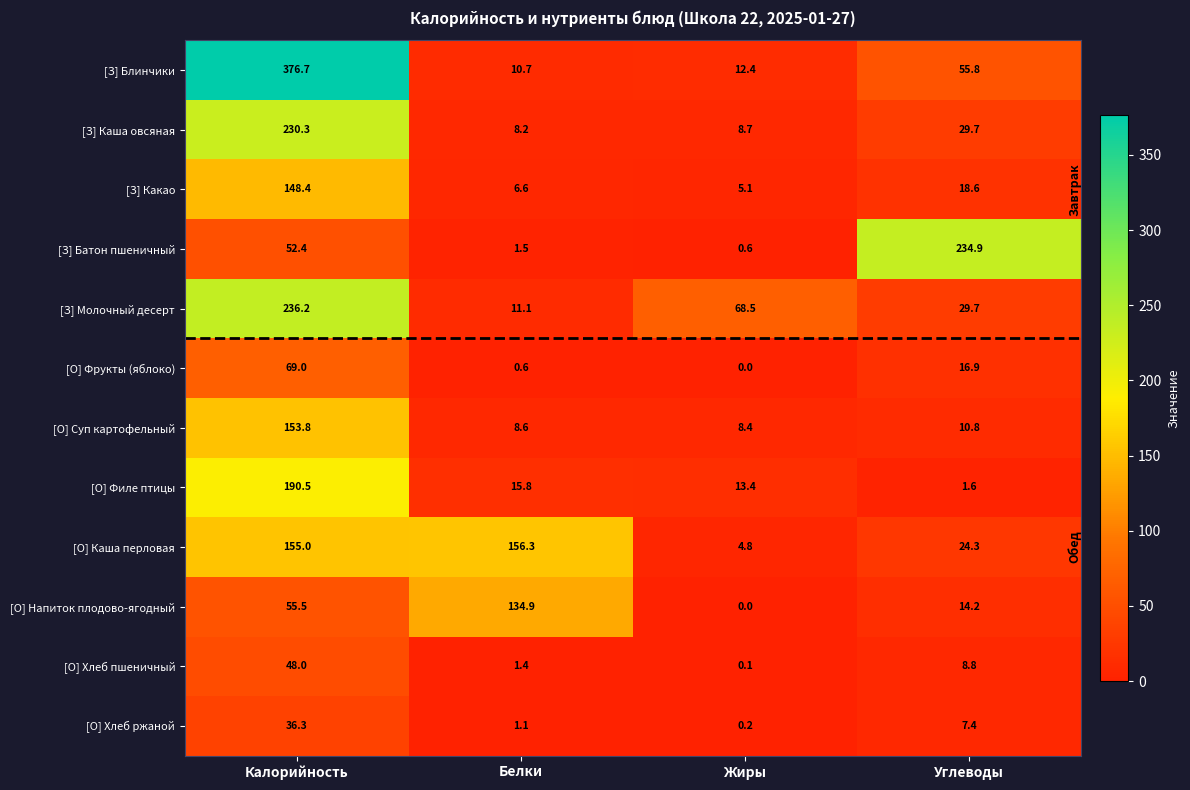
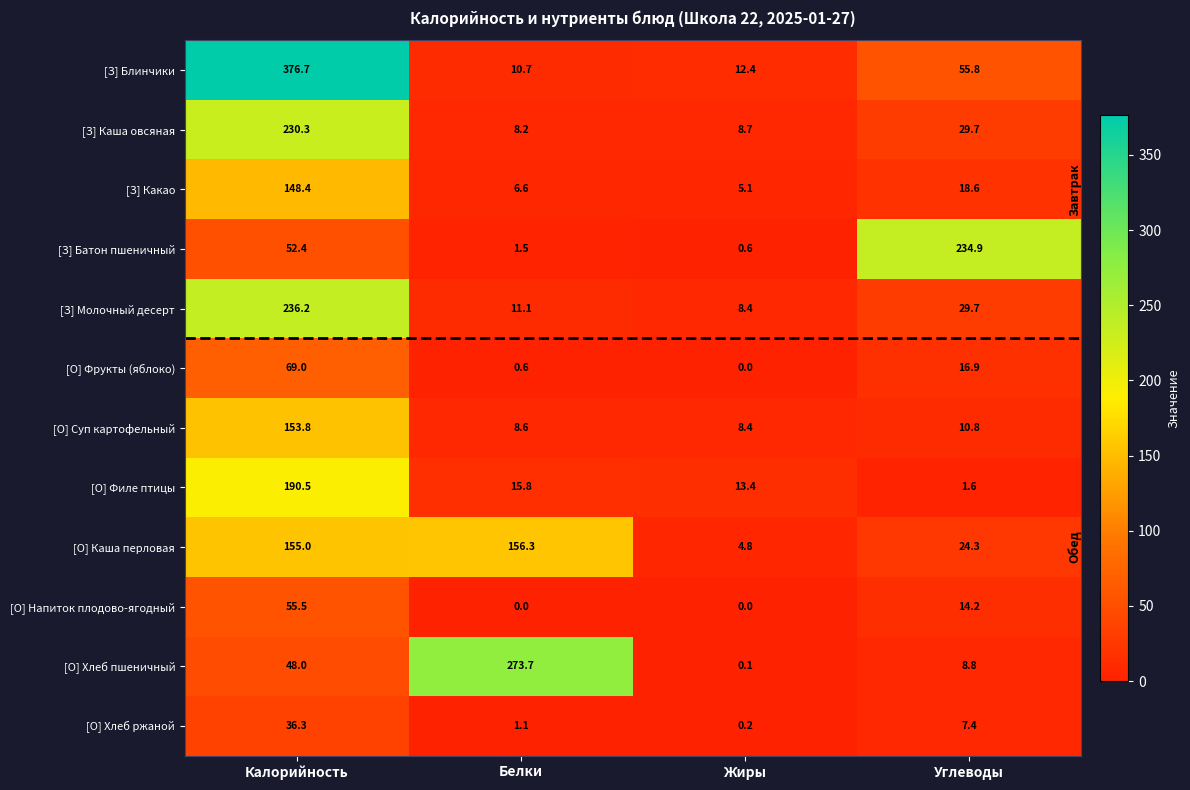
  {
    "[З] Блинчики": {
      "Калорийность": 376.7,
      "Белки": 10.7,
      "Жиры": 12.4,
      "Углеводы": 55.8
    },
    "[З] Каша овсяная": {
      "Калорийность": 230.3,
      "Белки": 8.2,
      "Жиры": 8.7,
      "Углеводы": 29.7
    },
    "[З] Какао": {
      "Калорийность": 148.4,
      "Белки": 6.6,
      "Жиры": 5.1
    },
    "[З] Батон пшеничный": {
      "Калорийность": 52.4,
      "Белки": 1.5,
      "Жиры": 0.6,
      "Углеводы": 234.9
    },
    "[З] Молочный десерт": {
      "Калорийность": 236.2,
      "Белки": 11.1,
-     "Жиры": 68.5,
+     "Жиры": 8.4,
      "Углеводы": 29.7
    },
    "[О] Фрукты (яблоко)": {
      "Калорийность": 69.0,
      "Белки": 0.6,
      "Жиры": 0.0,
      "Углеводы": 16.9
    },
    "[О] Суп картофельный": {
      "Калорийность": 153.8,
      "Белки": 8.6,
      "Жиры": 8.4,
      "Углеводы": 10.8
    },
    "[О] Филе птицы": {
      "Калорийность": 190.5,
      "Белки": 15.8,
      "Жиры": 13.4,
      "Углеводы": 1.6
    },
    "[О] Каша перловая": {
      "Калорийность": 155.0,
      "Белки": 156.3,
      "Жиры": 4.8
    },
    "[О] Напиток плодово-ягодный": {
      "Калорийность": 55.5,
-     "Белки": 134.9,
+     "Белки": 0.0,
      "Жиры": 0.0,
      "Углеводы": 14.2
    },
    "[О] Хлеб пшеничный": {
      "Калорийность": 48.0,
-     "Белки": 1.4,
+     "Белки": 273.7,
      "Жиры": 0.1,
      "Углеводы": 8.8
    },
    "[О] Хлеб ржаной": {
      "Калорийность": 36.3,
      "Белки": 1.1,
      "Жиры": 0.2,
      "Углеводы": 7.4
    }
  }
